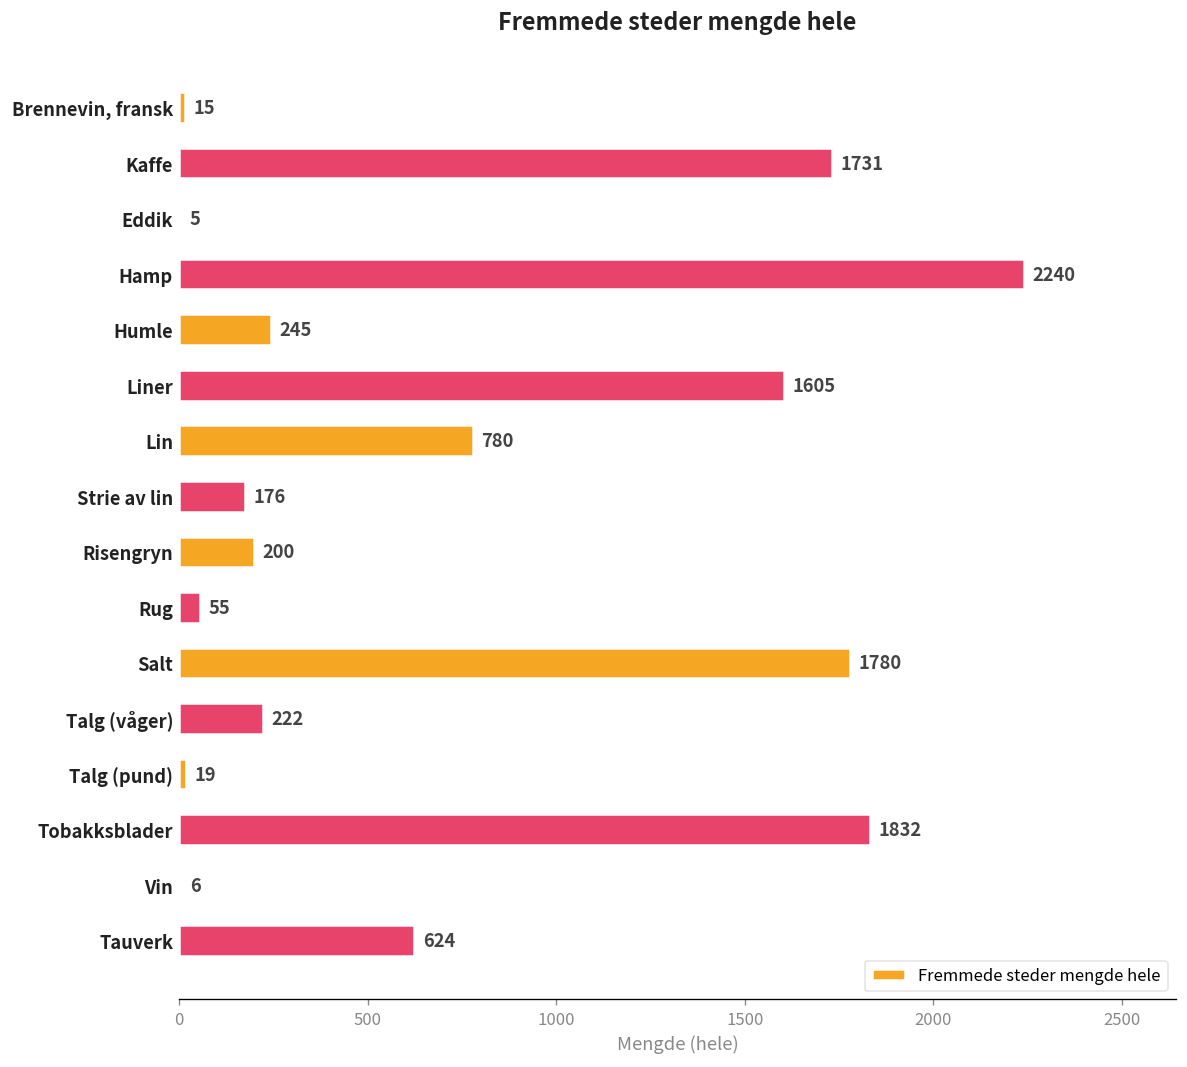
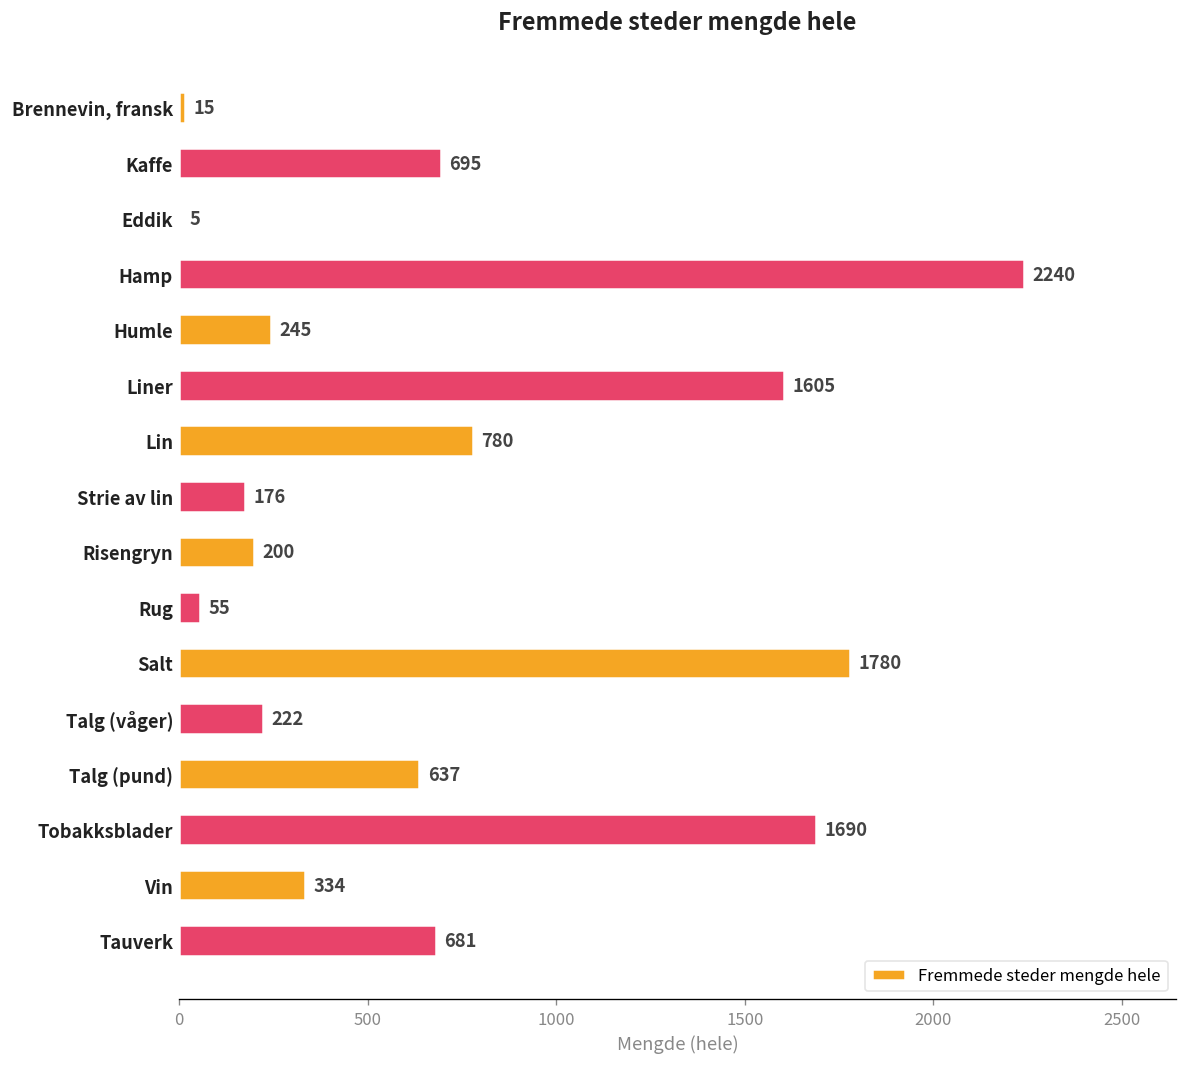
  {
    "Brennevin, fransk": 15,
-   "Kaffe": 1731,
+   "Kaffe": 695,
    "Eddik": 5,
    "Hamp": 2240,
    "Humle": 245,
    "Liner": 1605,
    "Lin": 780,
    "Strie av lin": 176,
    "Risengryn": 200,
    "Rug": 55,
    "Salt": 1780,
    "Talg (våger)": 222,
-   "Talg (pund)": 19,
-   "Tobakksblader": 1832,
-   "Vin": 6,
-   "Tauverk": 624
+   "Talg (pund)": 637,
+   "Tobakksblader": 1690,
+   "Vin": 334,
+   "Tauverk": 681
  }
